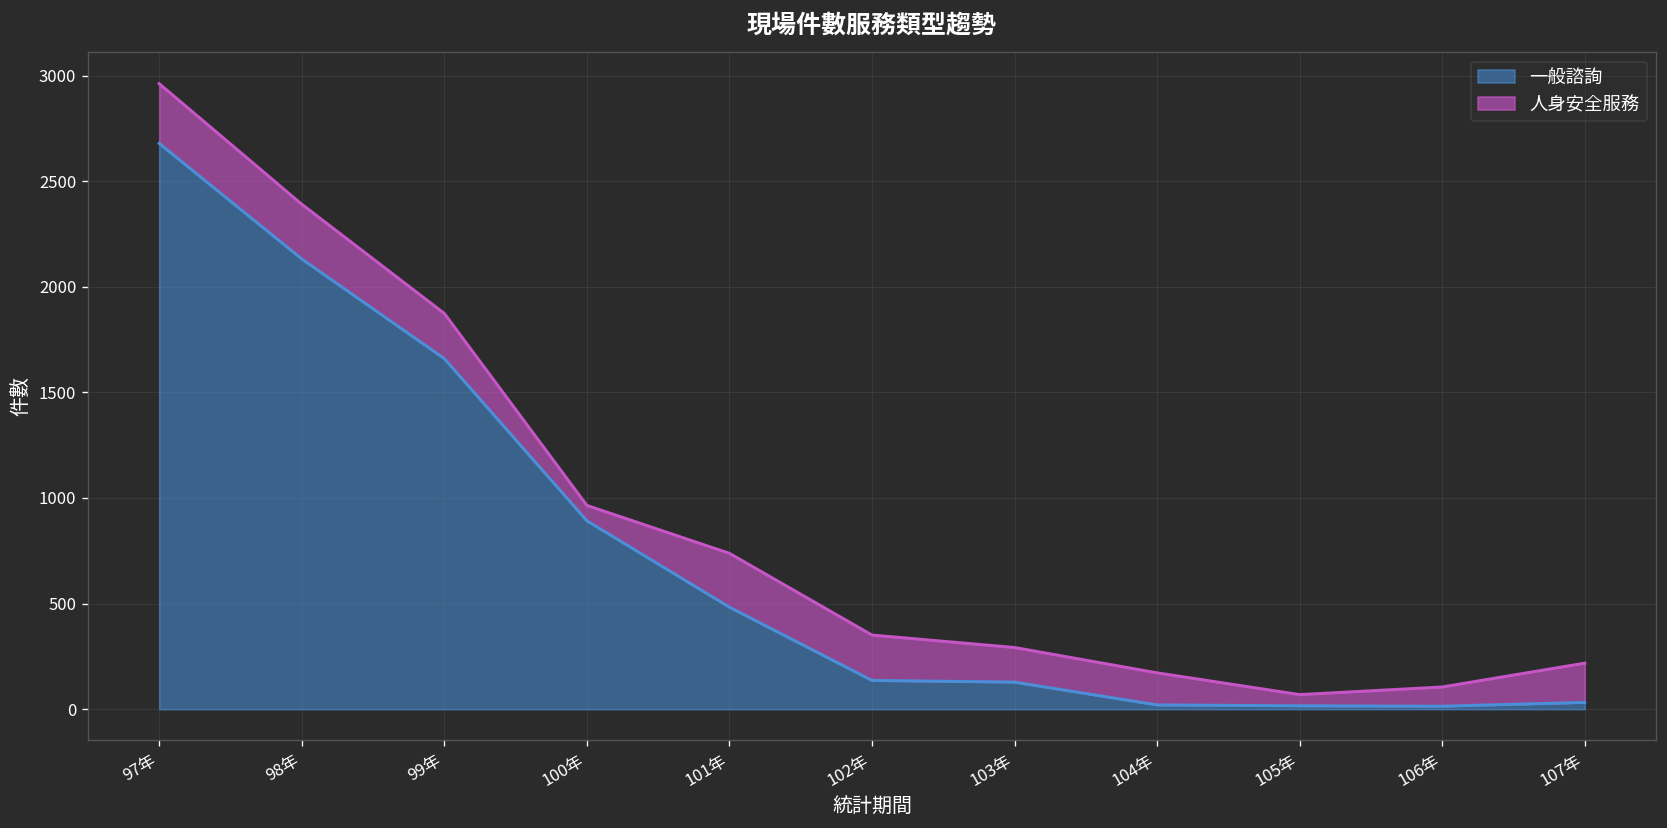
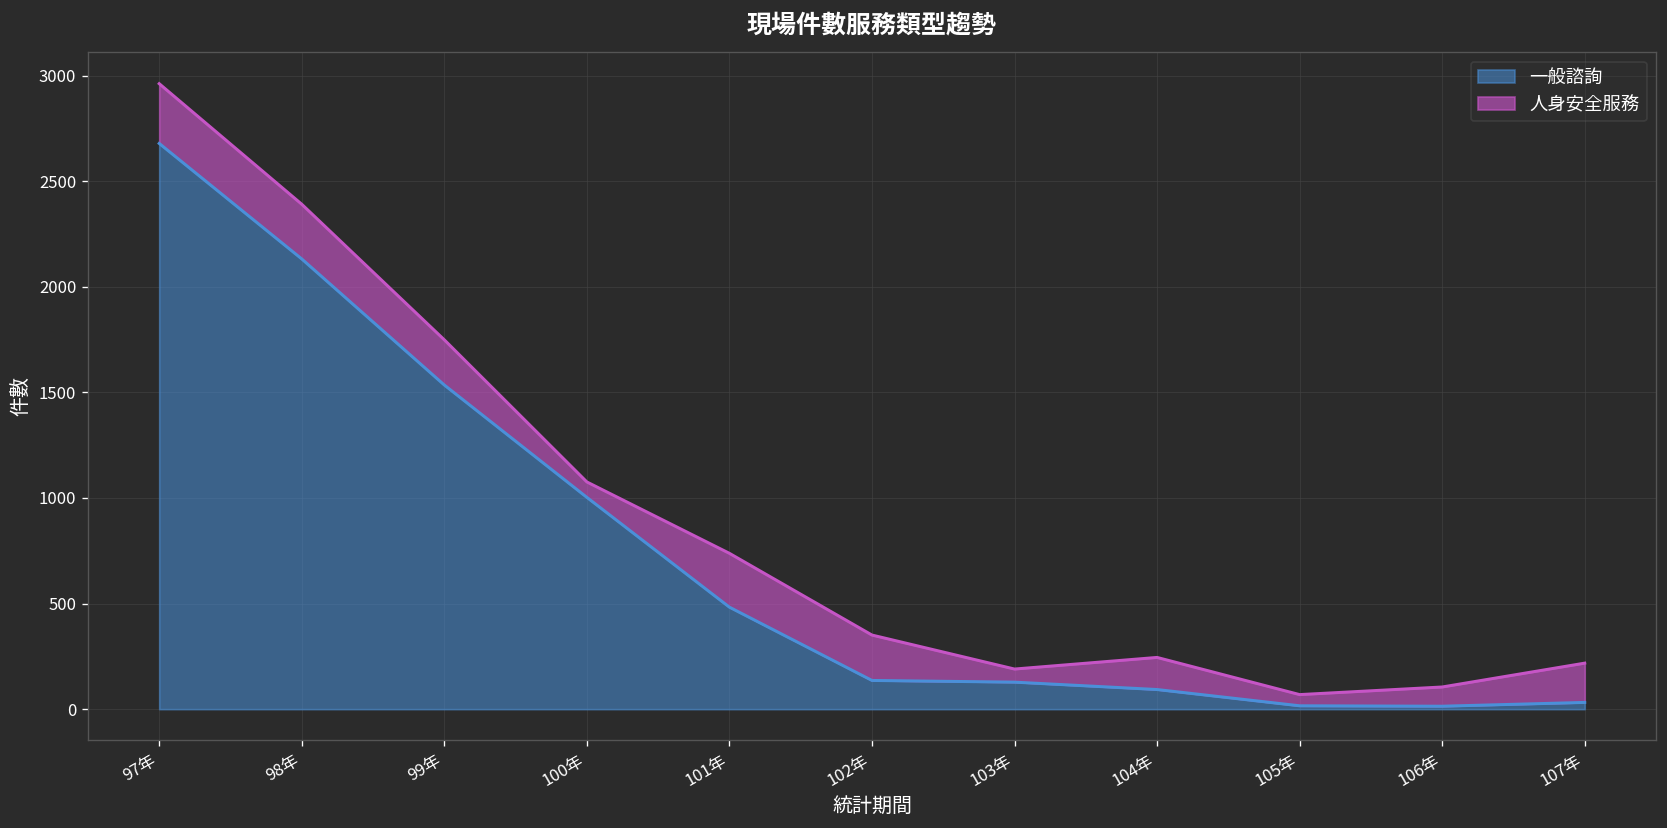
  {
    "一般諮詢": {
      "97年": 2680,
      "98年": 2130,
-     "99年": 1660,
-     "100年": 890,
+     "99年": 1540,
+     "100年": 1000,
      "101年": 480,
      "102年": 140,
      "103年": 130,
-     "104年": 20,
+     "104年": 90,
      "105年": 20,
      "106年": 10,
      "107年": 30
    },
    "人身安全服務": {
      "97年": 280,
      "98年": 260,
      "99年": 210,
      "100年": 70,
      "101年": 260,
      "102年": 220,
-     "103年": 160,
+     "103年": 60,
      "104年": 150,
      "105年": 50,
      "106年": 90,
      "107年": 190
    }
  }
